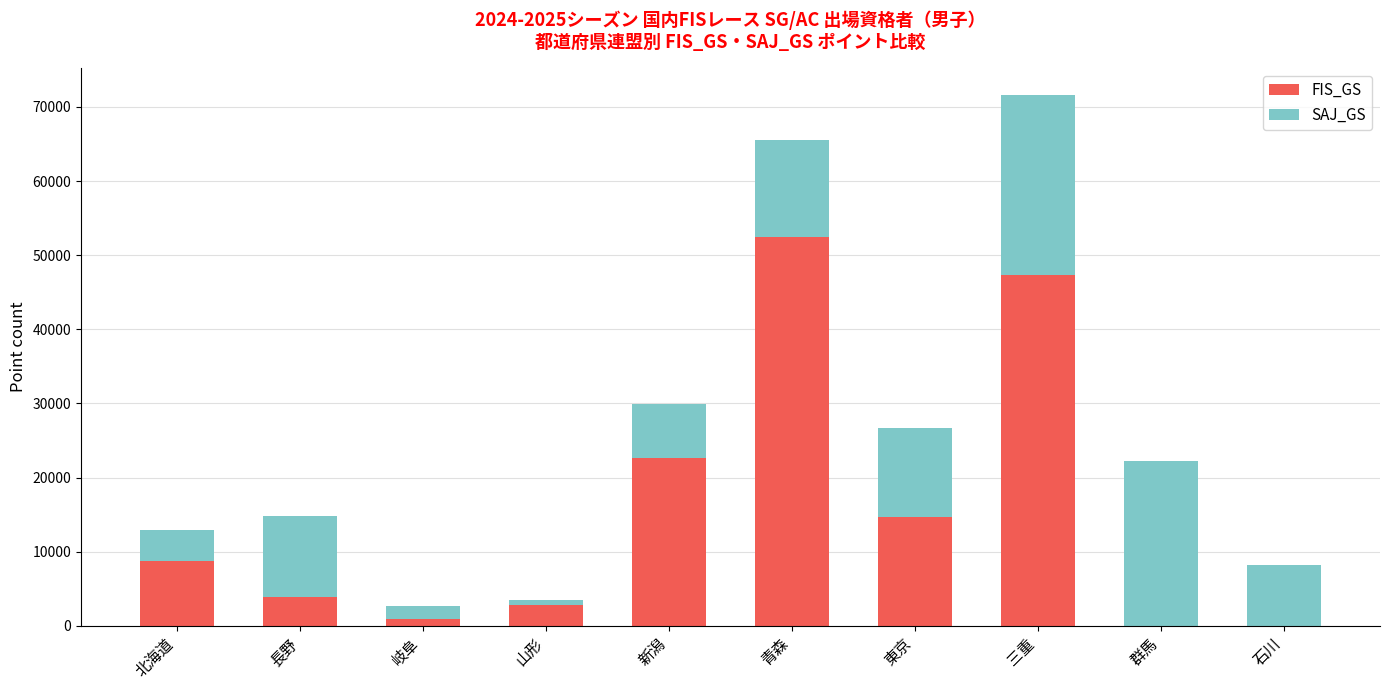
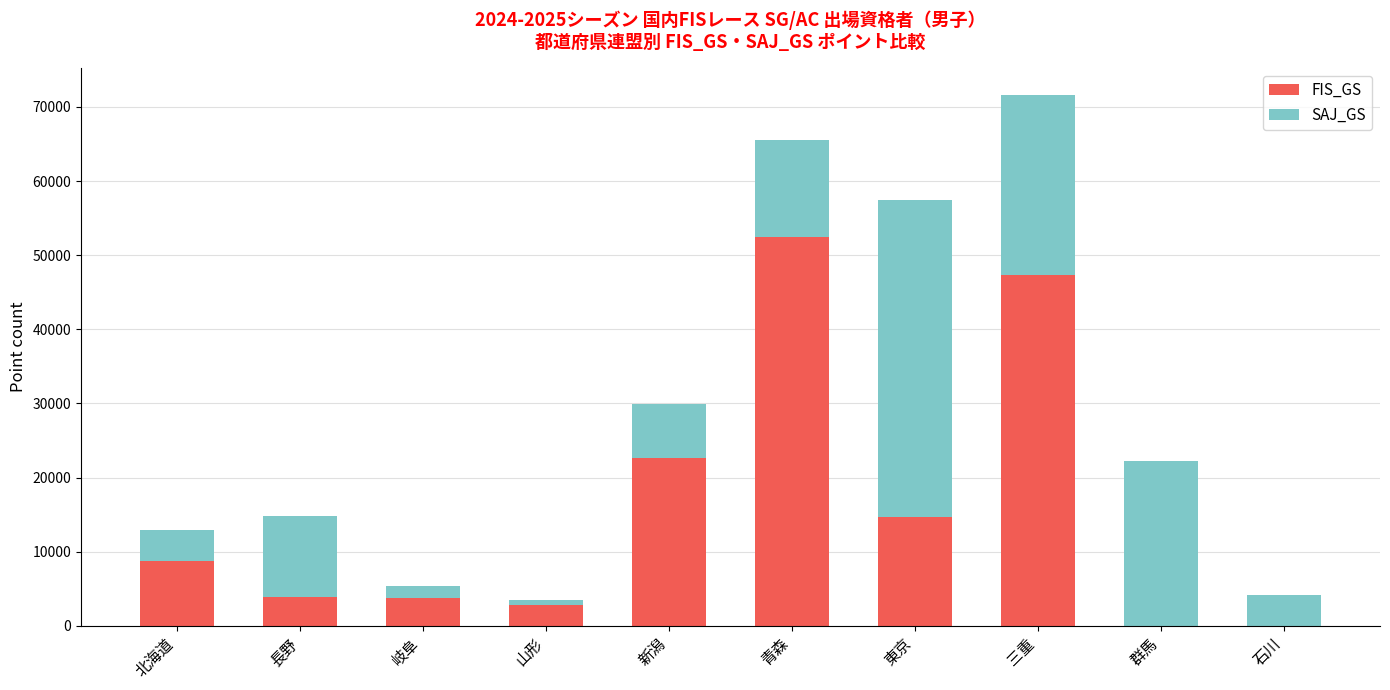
  {
    "FIS_GS": {
      "北海道": 9000,
      "長野": 4000,
-     "岐阜": 1000,
+     "岐阜": 4000,
      "山形": 3000,
      "新潟": 23000,
      "青森": 52000,
      "東京": 15000,
      "三重": 47000,
      "群馬": 0,
      "石川": 0
    },
    "SAJ_GS": {
      "北海道": 4000,
      "長野": 11000,
      "岐阜": 2000,
      "山形": 1000,
      "新潟": 7000,
      "青森": 13000,
-     "東京": 12000,
+     "東京": 43000,
      "三重": 24000,
      "群馬": 22000,
-     "石川": 8000
+     "石川": 4000
    }
  }
